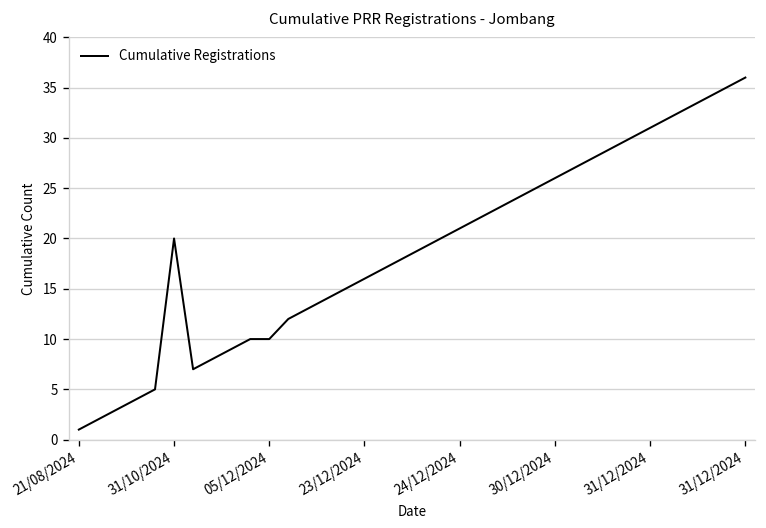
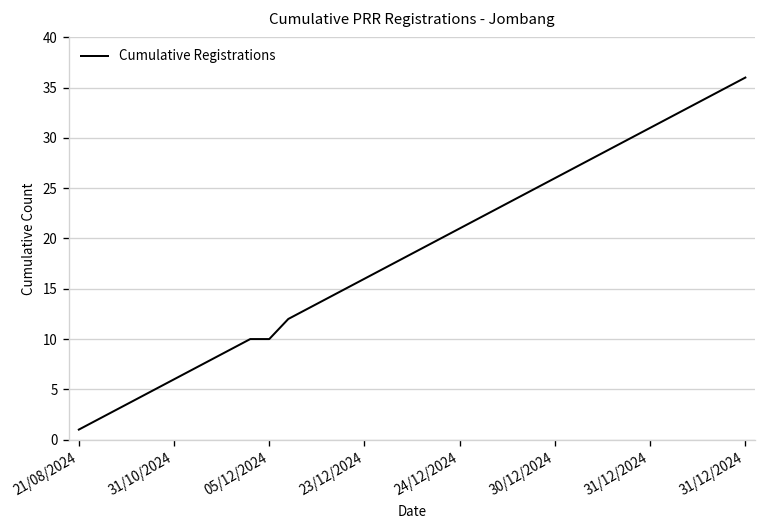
  {
    "21/08/2024": 1,
-   "31/10/2024": 20,
+   "31/10/2024": 6,
    "05/12/2024": 10
  }
